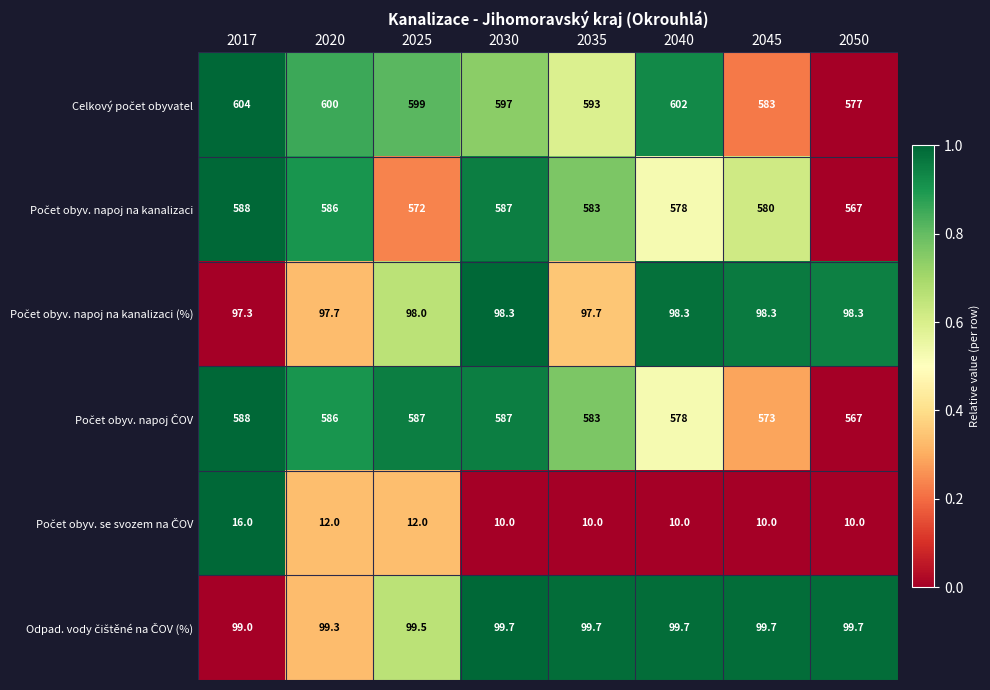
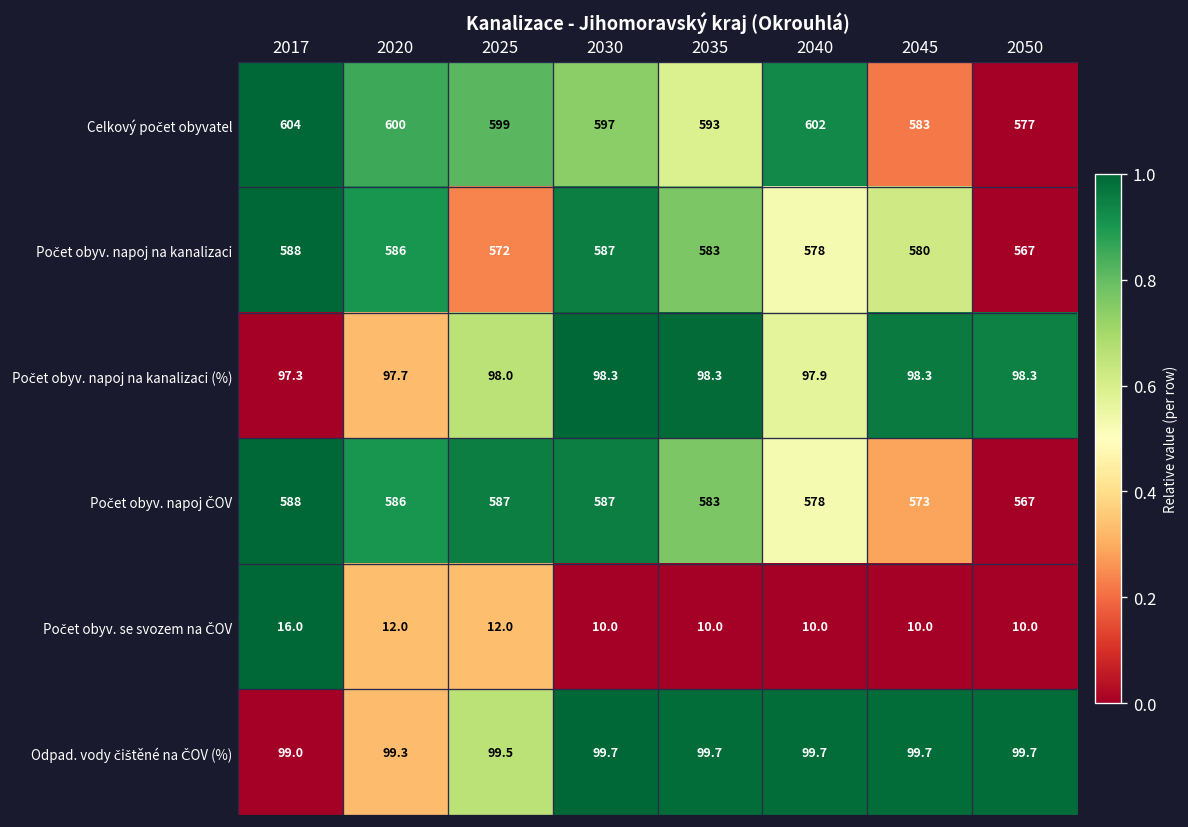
  {
    "Celkový počet obyvatel": {
      "2017": 604,
      "2020": 600,
      "2025": 599,
      "2030": 597,
      "2035": 593,
      "2040": 602,
      "2045": 583,
      "2050": 577
    },
    "Počet obyv. napoj na kanalizaci": {
      "2017": 588,
      "2020": 586,
      "2025": 572,
      "2030": 587,
      "2035": 583,
      "2040": 578,
      "2045": 580,
      "2050": 567
    },
    "Počet obyv. napoj na kanalizaci (%)": {
      "2017": 97.3,
      "2020": 97.7,
      "2025": 98.0,
      "2030": 98.3,
-     "2035": 97.7,
-     "2040": 98.3,
+     "2035": 98.3,
+     "2040": 97.9,
      "2045": 98.3,
      "2050": 98.3
    },
    "Počet obyv. napoj ČOV": {
      "2017": 588,
      "2020": 586,
      "2025": 587,
      "2030": 587,
      "2035": 583,
      "2040": 578,
      "2045": 573,
      "2050": 567
    },
    "Počet obyv. se svozem na ČOV": {
      "2017": 16.0,
      "2020": 12.0,
      "2025": 12.0,
      "2030": 10.0,
      "2035": 10.0,
      "2040": 10.0,
      "2045": 10.0,
      "2050": 10.0
    },
    "Odpad. vody čištěné na ČOV (%)": {
      "2017": 99.0,
      "2020": 99.3,
      "2025": 99.5,
      "2030": 99.7,
      "2035": 99.7,
      "2040": 99.7,
      "2045": 99.7,
      "2050": 99.7
    }
  }
